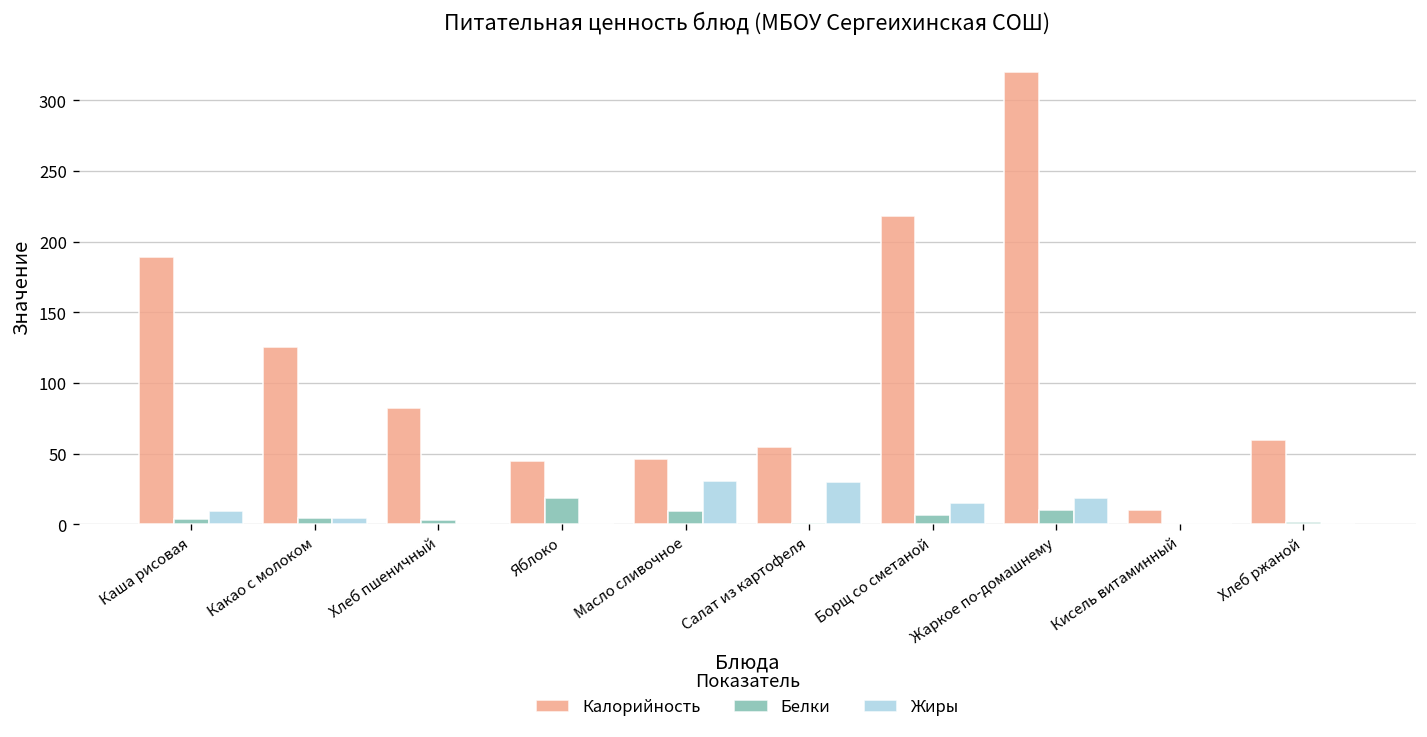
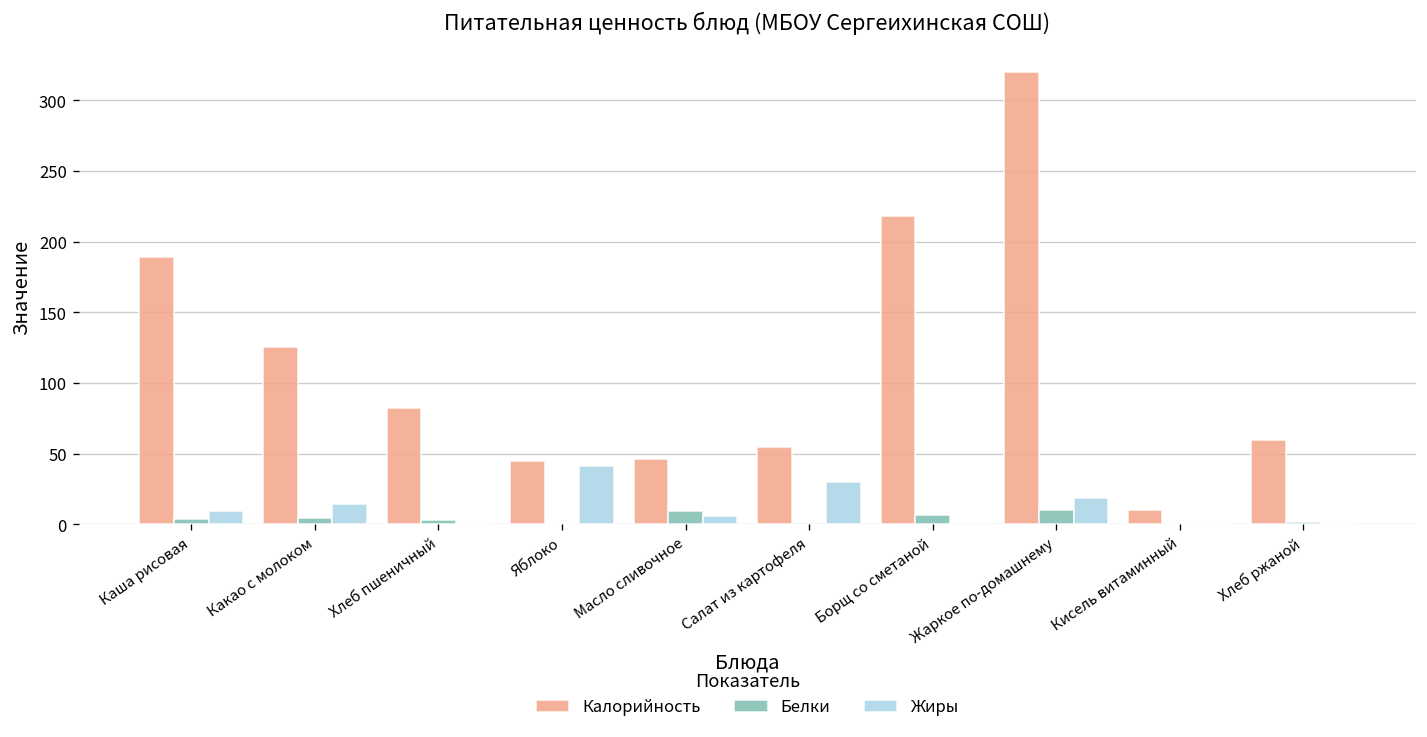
  {
    "Калорийность": {
      "Каша рисовая": 189,
      "Какао с молоком": 126,
      "Хлеб пшеничный": 82,
      "Яблоко": 45,
      "Масло сливочное": 47,
      "Салат из картофеля": 55,
      "Борщ со сметаной": 218,
      "Жаркое по-домашнему": 320,
      "Кисель витаминный": 10,
      "Хлеб ржаной": 59
    },
    "Белки": {
      "Каша рисовая": 4,
      "Какао с молоком": 4,
      "Хлеб пшеничный": 3,
-     "Яблоко": 19,
+     "Яблоко": 0,
      "Масло сливочное": 9,
      "Борщ со сметаной": 6,
      "Жаркое по-домашнему": 10,
      "Кисель витаминный": 0
    },
    "Жиры": {
      "Каша рисовая": 9,
-     "Какао с молоком": 5,
-     "Яблоко": 0,
-     "Масло сливочное": 31,
+     "Какао с молоком": 14,
+     "Яблоко": 41,
+     "Масло сливочное": 6,
      "Салат из картофеля": 30,
-     "Борщ со сметаной": 15,
+     "Борщ со сметаной": 1,
      "Жаркое по-домашнему": 18,
      "Кисель витаминный": 0
    }
  }
